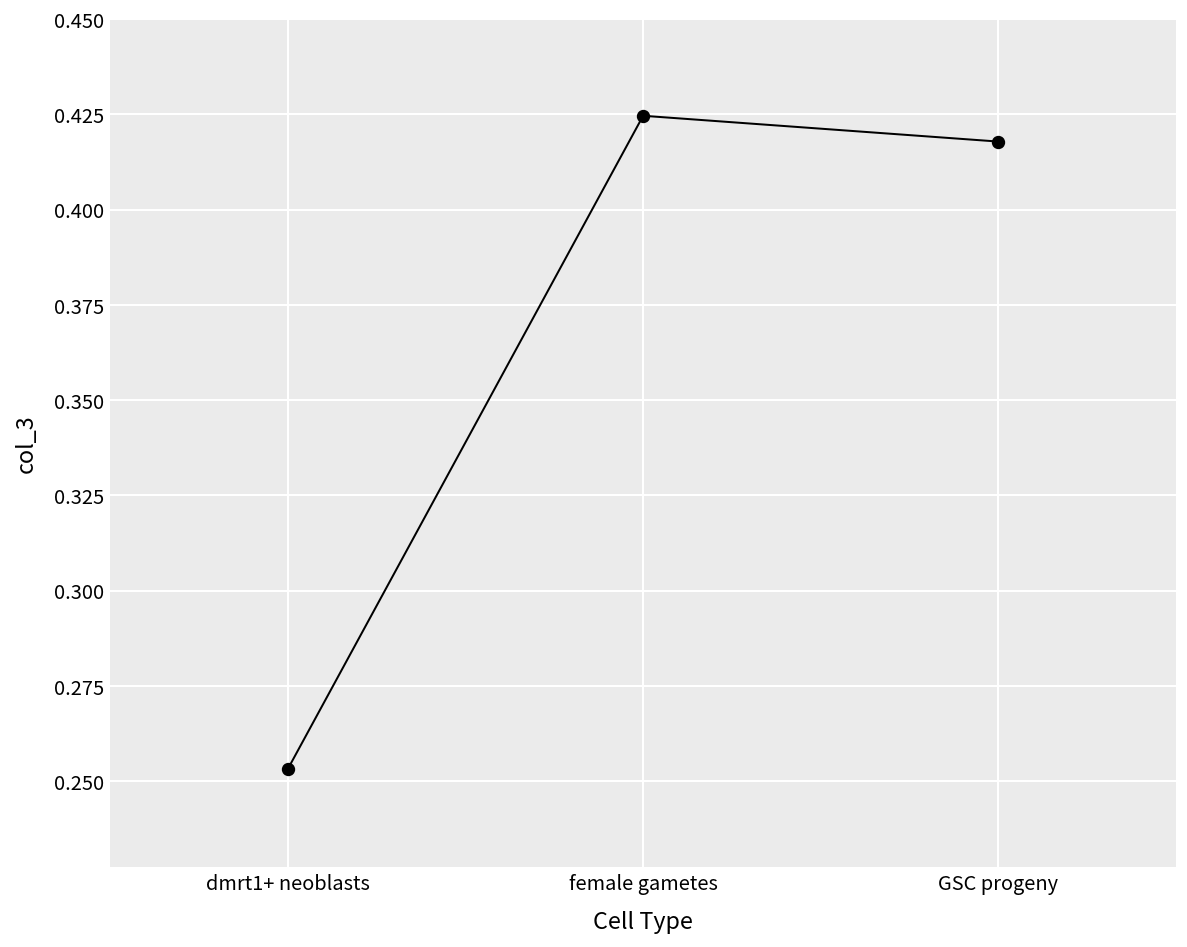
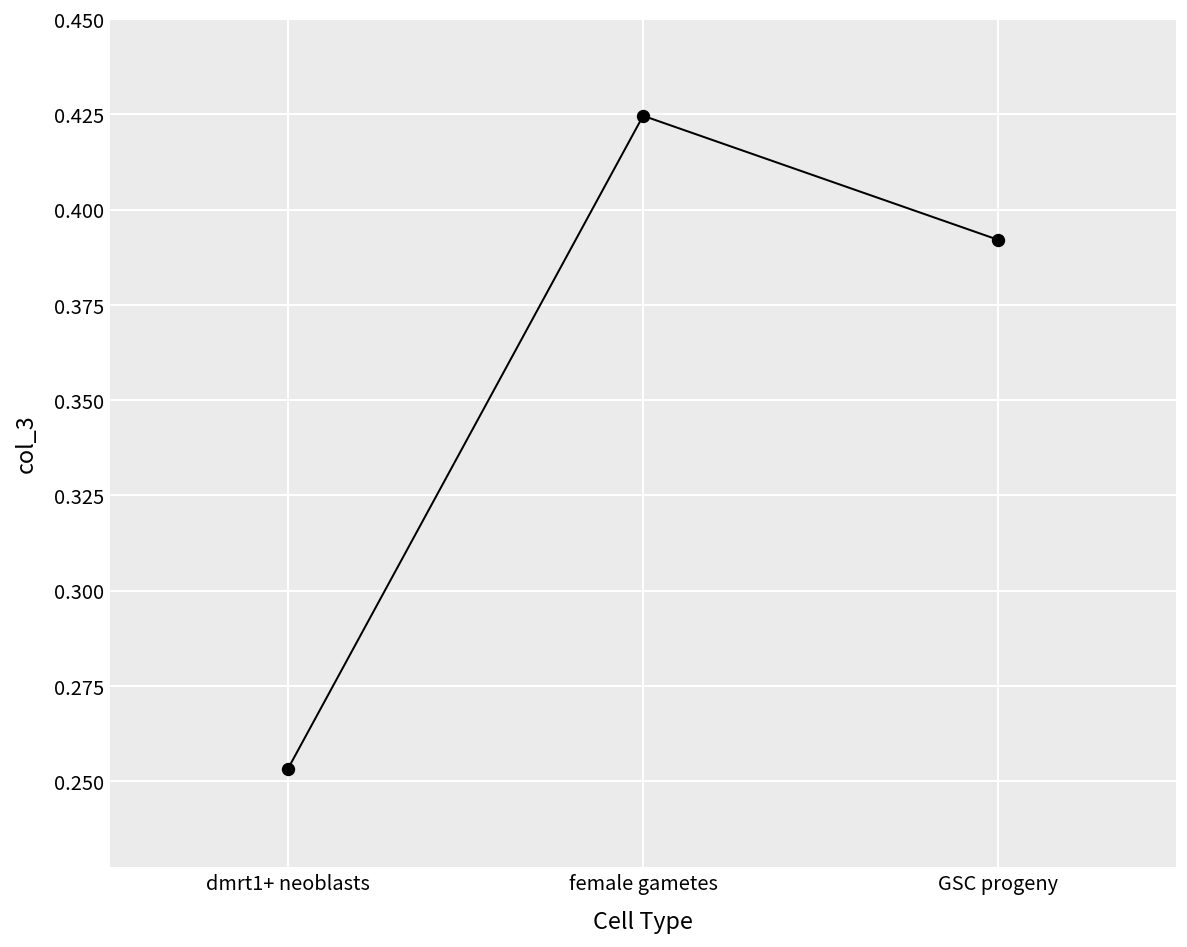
  {
    "dmrt1+ neoblasts": 0.253,
    "female gametes": 0.425,
-   "GSC progeny": 0.418
+   "GSC progeny": 0.392
  }
